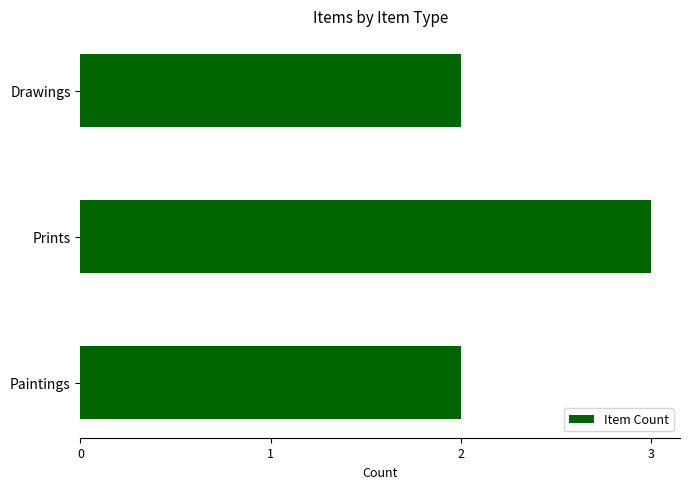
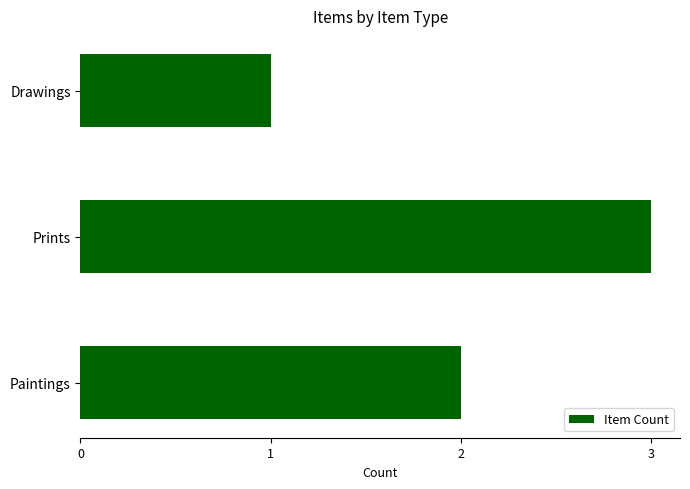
  {
-   "Drawings": 2,
+   "Drawings": 1,
    "Prints": 3,
    "Paintings": 2
  }
